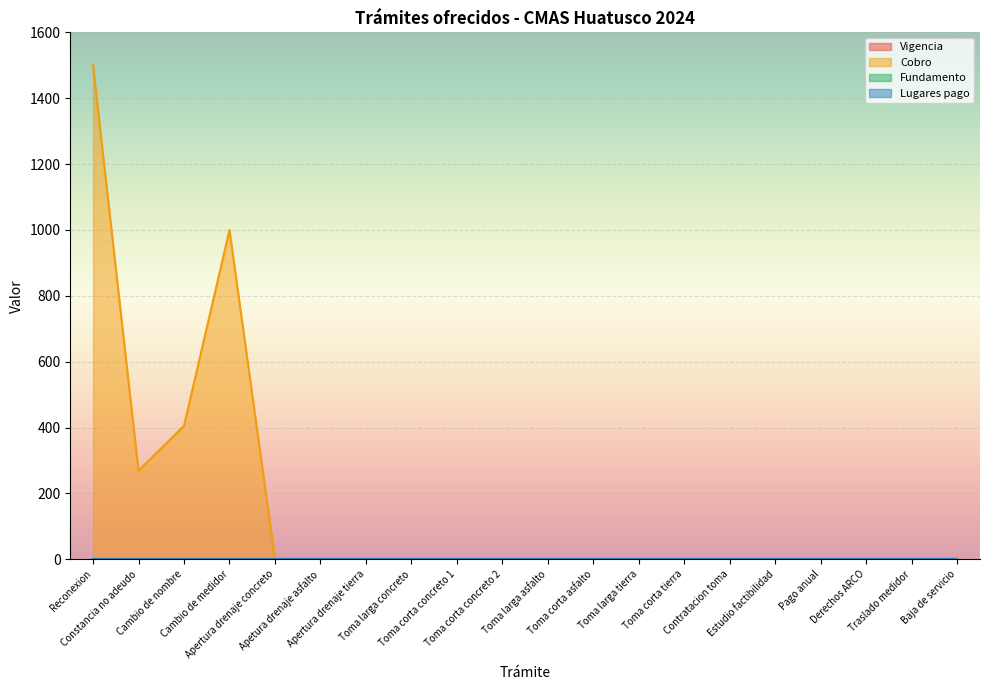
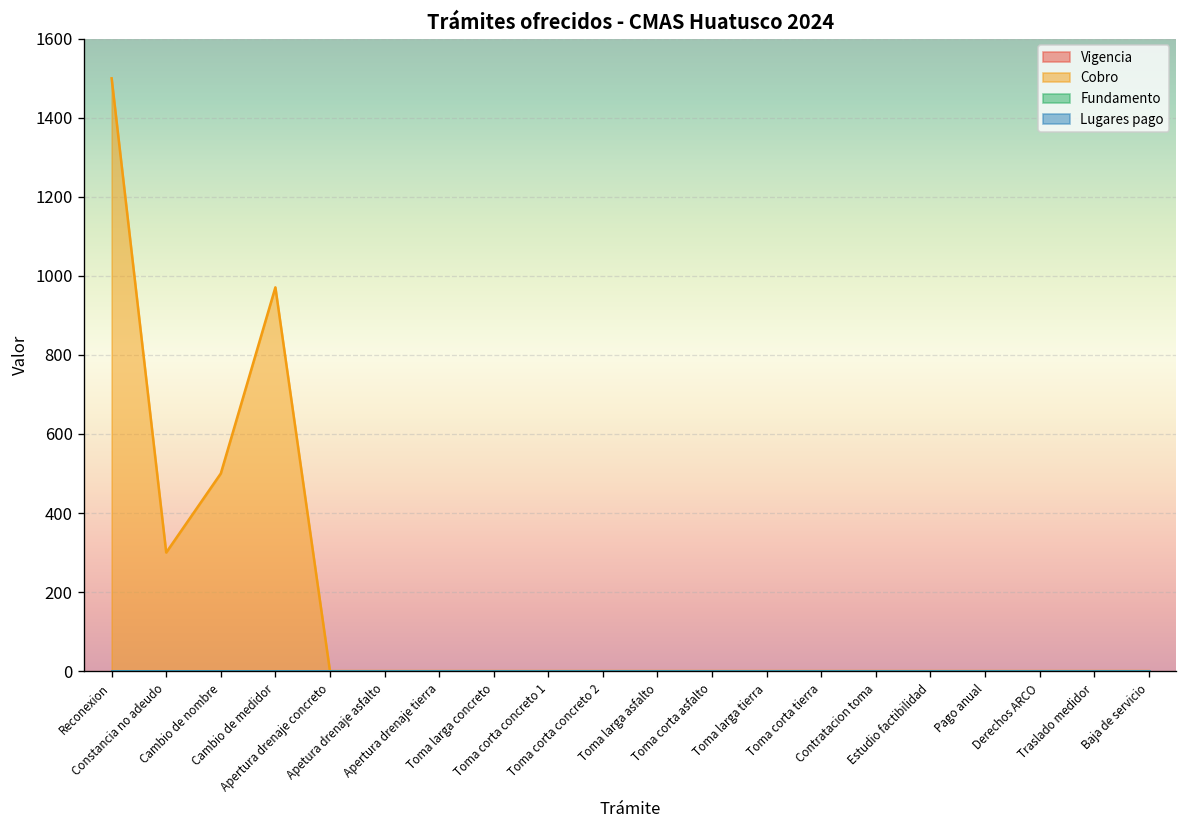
  {
    "Lugares pago": {
      "Reconexion": 0,
      "Constancia no adeudo": 0,
      "Cambio de nombre": 0,
      "Cambio de medidor": 0
    },
    "Cobro": {
      "Reconexion": 1500,
-     "Constancia no adeudo": 270,
-     "Cambio de nombre": 410,
-     "Cambio de medidor": 1000
+     "Constancia no adeudo": 300,
+     "Cambio de nombre": 500,
+     "Cambio de medidor": 970
    }
  }
